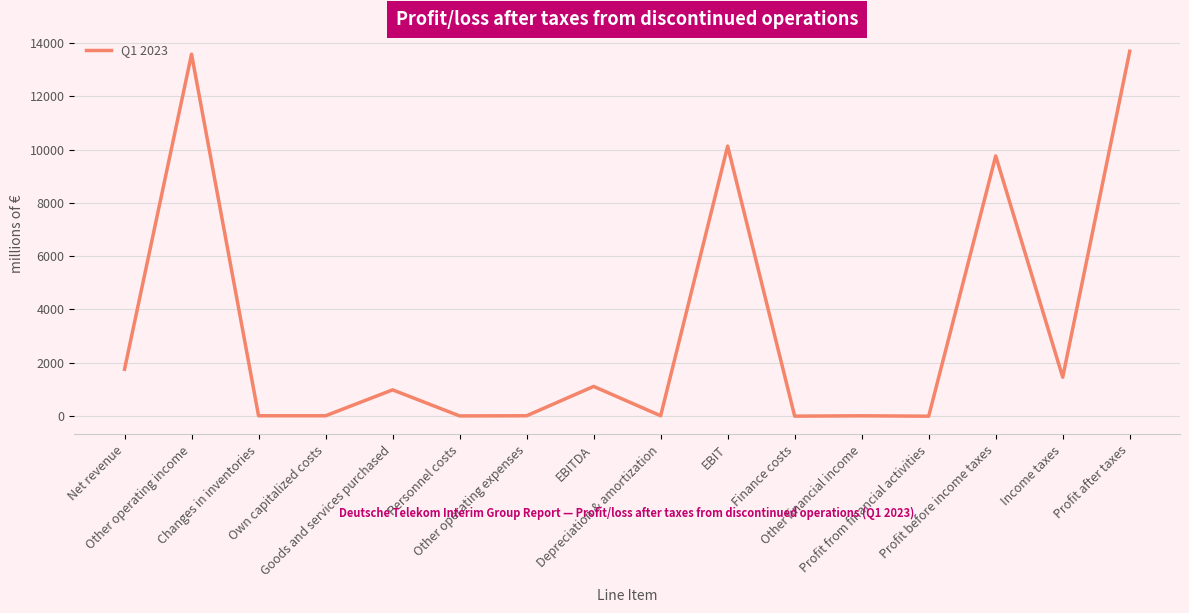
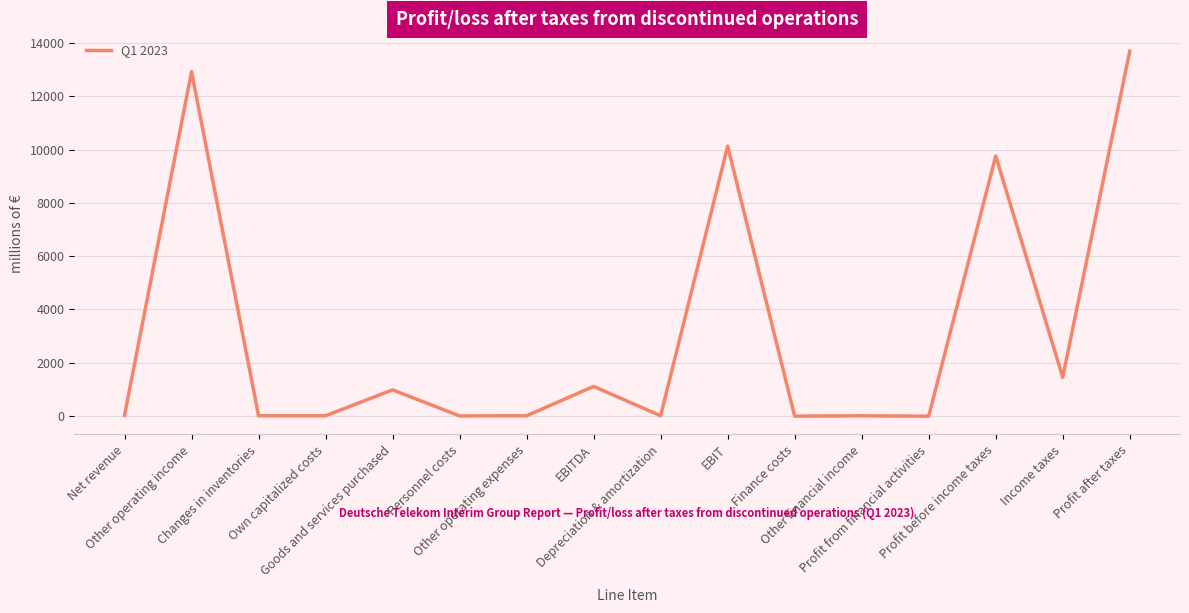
  {
-   "Net revenue": 1700,
-   "Other operating income": 13600,
+   "Net revenue": 0,
+   "Other operating income": 12900,
    "Changes in inventories": 0,
    "Own capitalized costs": 0,
    "Goods and services purchased": 1000,
    "Personnel costs": 0,
    "Other operating expenses": 0,
    "EBITDA": 1100,
    "Depreciation & amortization": 0,
    "EBIT": 10100,
    "Finance costs": 0,
    "Other financial income": 0,
    "Profit from financial activities": 0,
    "Profit before income taxes": 9800,
    "Income taxes": 1400,
    "Profit after taxes": 13700
  }
